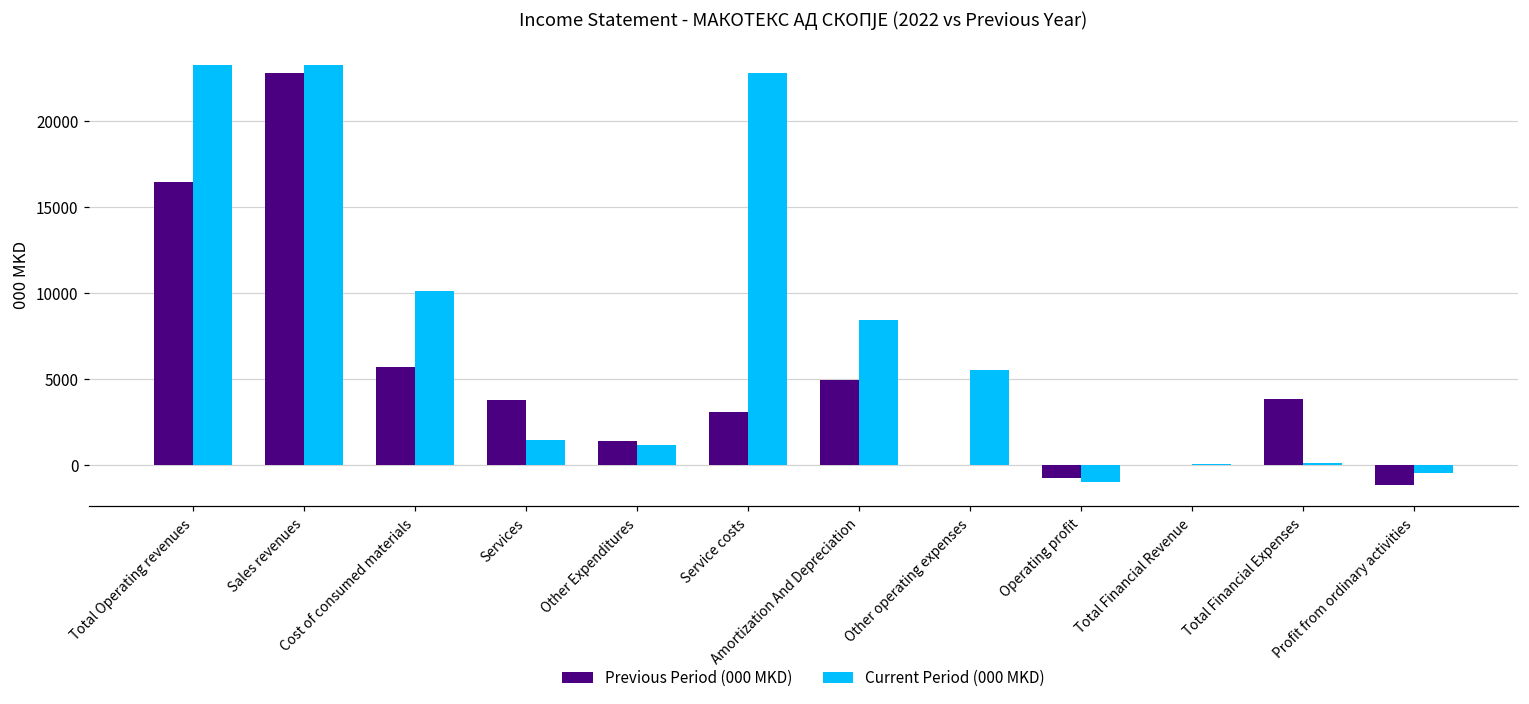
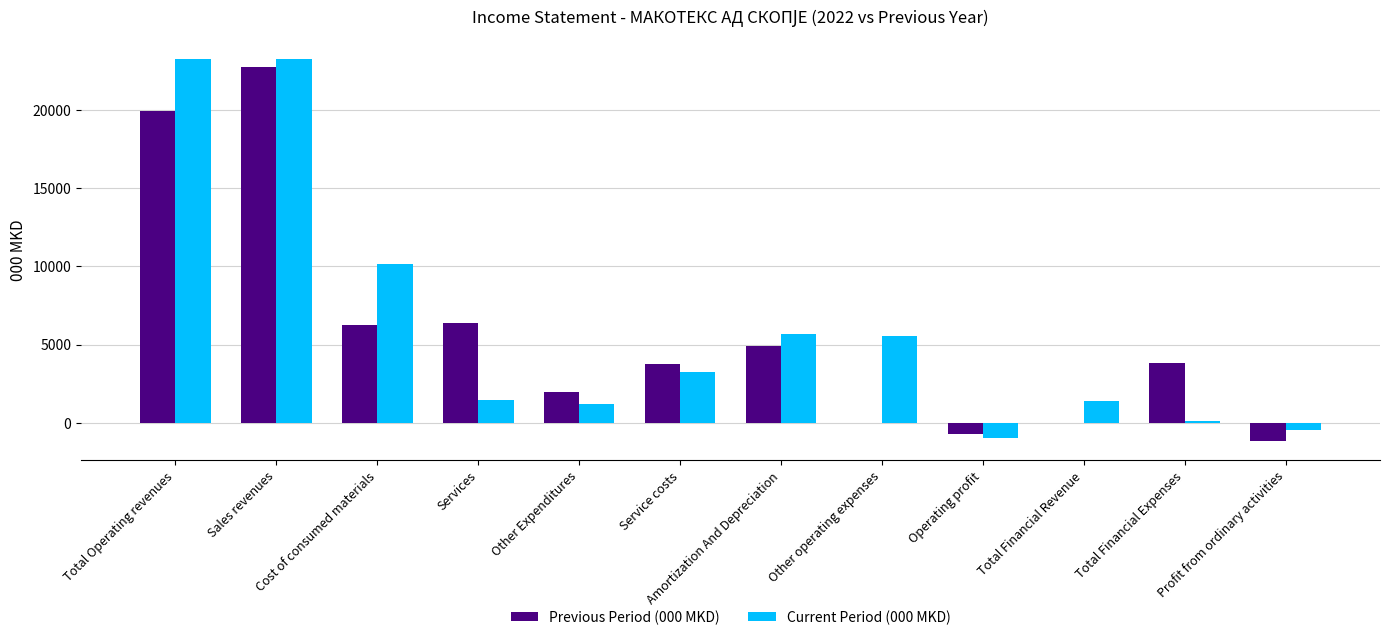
  {
    "Previous Period (000 MKD)": {
-     "Total Operating revenues": 16500,
+     "Total Operating revenues": 20000,
      "Sales revenues": 22800,
-     "Cost of consumed materials": 5700,
-     "Services": 3800,
-     "Other Expenditures": 1400,
-     "Service costs": 3100,
+     "Cost of consumed materials": 6200,
+     "Services": 6400,
+     "Other Expenditures": 2000,
+     "Service costs": 3700,
      "Amortization And Depreciation": 4900,
      "Other operating expenses": 0,
      "Operating profit": -700,
      "Total Financial Revenue": 0,
      "Total Financial Expenses": 3800,
      "Profit from ordinary activities": -1200
    },
    "Current Period (000 MKD)": {
      "Total Operating revenues": 23300,
      "Sales revenues": 23300,
      "Cost of consumed materials": 10100,
      "Services": 1500,
      "Other Expenditures": 1200,
-     "Service costs": 22800,
-     "Amortization And Depreciation": 8400,
+     "Service costs": 3300,
+     "Amortization And Depreciation": 5700,
      "Other operating expenses": 5500,
      "Operating profit": -1000,
-     "Total Financial Revenue": 100,
+     "Total Financial Revenue": 1400,
      "Profit from ordinary activities": -500
    }
  }
